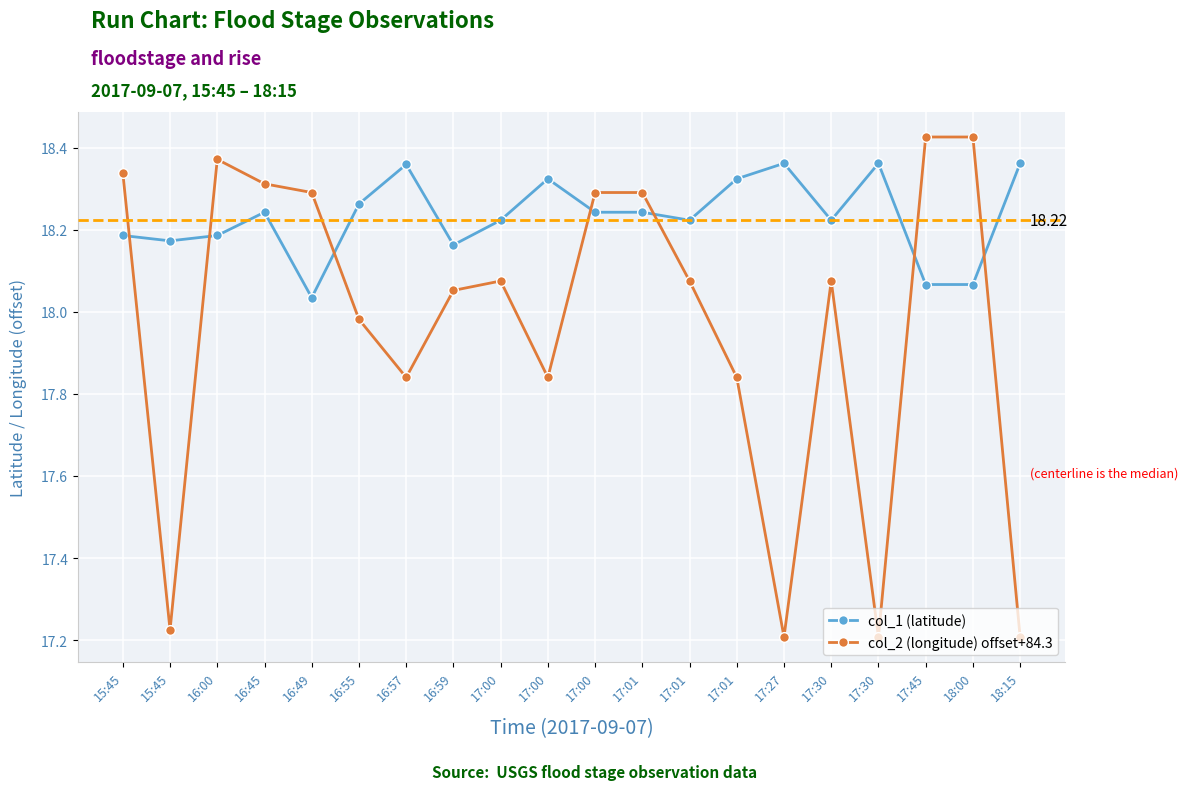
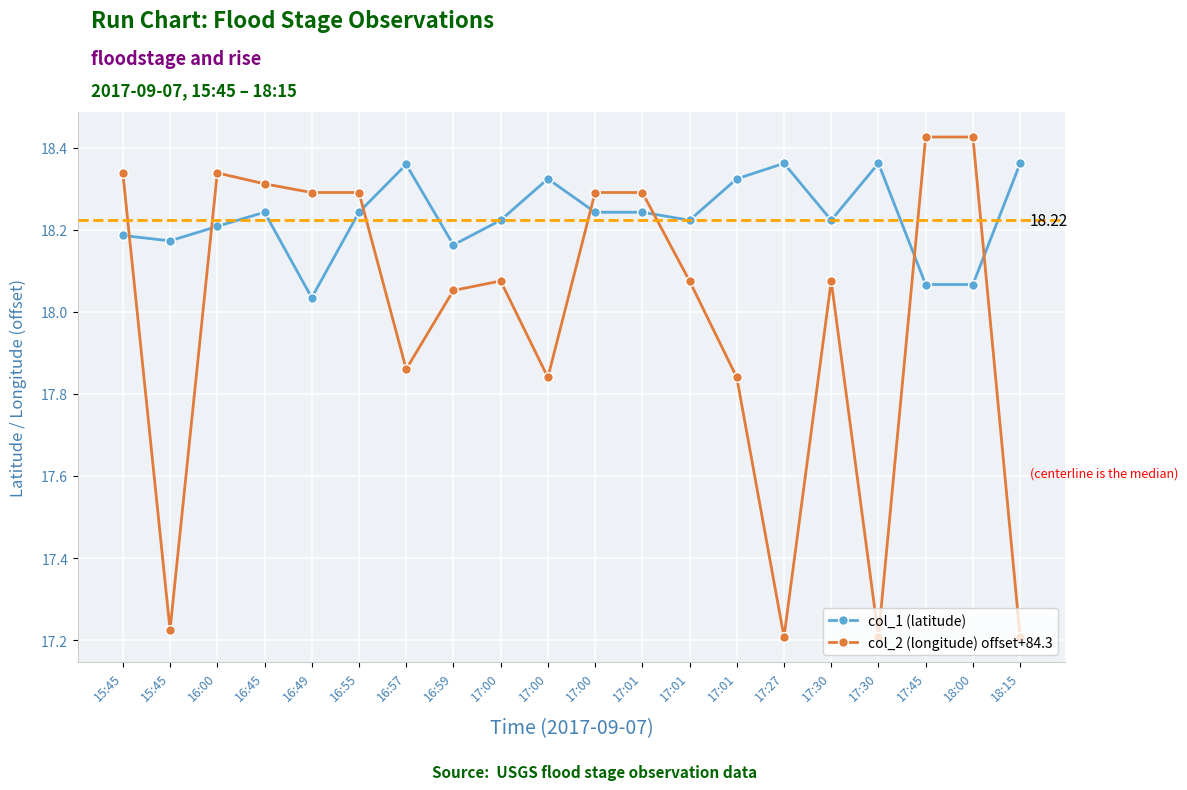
  {
    "col_1 (latitude)": {
-     "16:00": 18.19,
+     "16:00": 18.21,
      "16:45": 18.24,
      "16:49": 18.03,
-     "16:55": 18.26,
+     "16:55": 18.24,
      "16:57": 18.36,
      "16:59": 18.16,
      "17:27": 18.36,
      "17:45": 18.07,
      "18:00": 18.07,
      "18:15": 18.36
    },
    "col_2 (longitude) offset+84.3": {
-     "16:00": 18.37,
+     "16:00": 18.34,
      "16:45": 18.31,
      "16:49": 18.29,
-     "16:55": 17.98,
-     "16:57": 17.84,
+     "16:55": 18.29,
+     "16:57": 17.86,
      "16:59": 18.05,
      "17:27": 17.21,
      "17:45": 18.43,
      "18:00": 18.43
    }
  }
